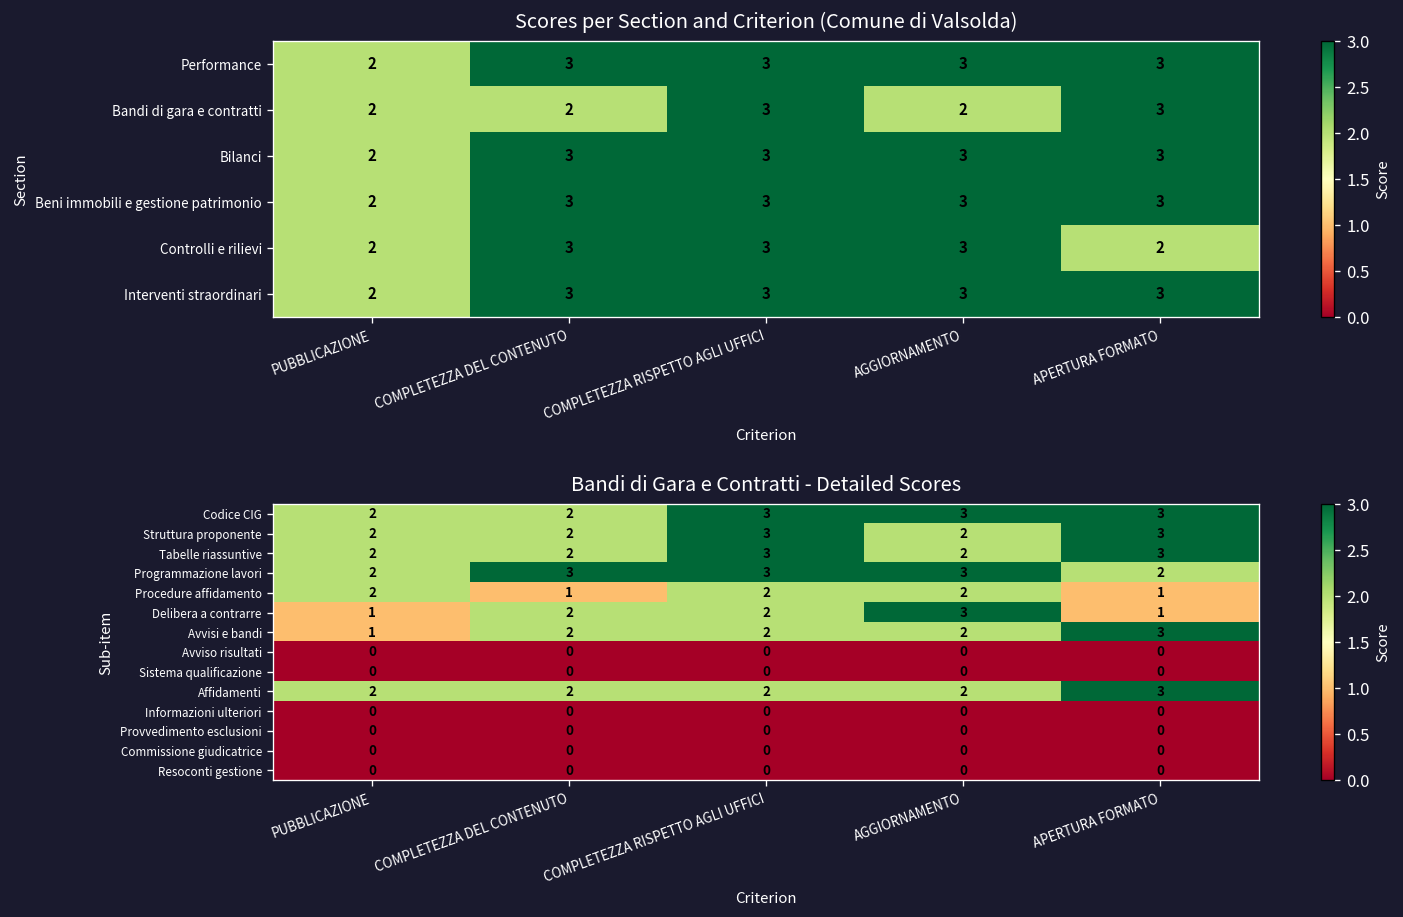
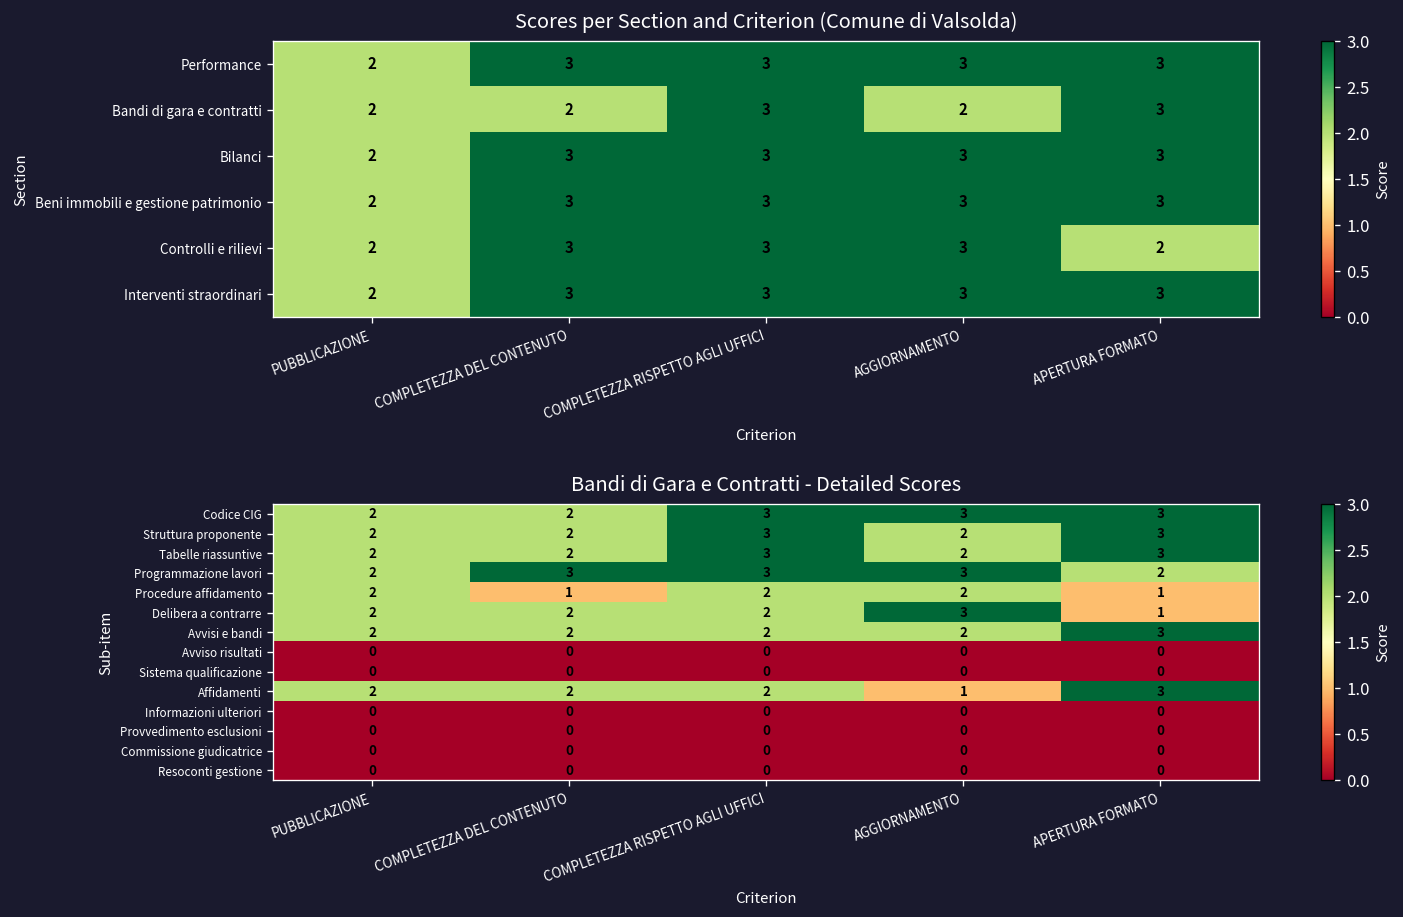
  {
    "Scores per Section and Criterion (Comune di Valsolda)": {
      "Performance": {
        "PUBBLICAZIONE": 2,
        "COMPLETEZZA DEL CONTENUTO": 3,
        "COMPLETEZZA RISPETTO AGLI UFFICI": 3,
        "AGGIORNAMENTO": 3,
        "APERTURA FORMATO": 3
      },
      "Bandi di gara e contratti": {
        "PUBBLICAZIONE": 2,
        "COMPLETEZZA DEL CONTENUTO": 2,
        "COMPLETEZZA RISPETTO AGLI UFFICI": 3,
        "AGGIORNAMENTO": 2,
        "APERTURA FORMATO": 3
      },
      "Bilanci": {
        "PUBBLICAZIONE": 2,
        "COMPLETEZZA DEL CONTENUTO": 3,
        "COMPLETEZZA RISPETTO AGLI UFFICI": 3,
        "AGGIORNAMENTO": 3,
        "APERTURA FORMATO": 3
      },
      "Beni immobili e gestione patrimonio": {
        "PUBBLICAZIONE": 2,
        "COMPLETEZZA DEL CONTENUTO": 3,
        "COMPLETEZZA RISPETTO AGLI UFFICI": 3,
        "AGGIORNAMENTO": 3,
        "APERTURA FORMATO": 3
      },
      "Controlli e rilievi": {
        "PUBBLICAZIONE": 2,
        "COMPLETEZZA DEL CONTENUTO": 3,
        "COMPLETEZZA RISPETTO AGLI UFFICI": 3,
        "AGGIORNAMENTO": 3,
        "APERTURA FORMATO": 2
      },
      "Interventi straordinari": {
        "PUBBLICAZIONE": 2,
        "COMPLETEZZA DEL CONTENUTO": 3,
        "COMPLETEZZA RISPETTO AGLI UFFICI": 3,
        "AGGIORNAMENTO": 3,
        "APERTURA FORMATO": 3
      }
    },
    "Bandi di Gara e Contratti - Detailed Scores": {
      "Codice CIG": {
        "PUBBLICAZIONE": 2,
        "COMPLETEZZA DEL CONTENUTO": 2,
        "COMPLETEZZA RISPETTO AGLI UFFICI": 3,
        "AGGIORNAMENTO": 3,
        "APERTURA FORMATO": 3
      },
      "Struttura proponente": {
        "PUBBLICAZIONE": 2,
        "COMPLETEZZA DEL CONTENUTO": 2,
        "COMPLETEZZA RISPETTO AGLI UFFICI": 3,
        "AGGIORNAMENTO": 2,
        "APERTURA FORMATO": 3
      },
      "Tabelle riassuntive": {
        "PUBBLICAZIONE": 2,
        "COMPLETEZZA DEL CONTENUTO": 2,
        "COMPLETEZZA RISPETTO AGLI UFFICI": 3,
        "AGGIORNAMENTO": 2,
        "APERTURA FORMATO": 3
      },
      "Programmazione lavori": {
        "PUBBLICAZIONE": 2,
        "COMPLETEZZA DEL CONTENUTO": 3,
        "COMPLETEZZA RISPETTO AGLI UFFICI": 3,
        "AGGIORNAMENTO": 3,
        "APERTURA FORMATO": 2
      },
      "Procedure affidamento": {
        "PUBBLICAZIONE": 2,
        "COMPLETEZZA DEL CONTENUTO": 1,
        "COMPLETEZZA RISPETTO AGLI UFFICI": 2,
        "AGGIORNAMENTO": 2,
        "APERTURA FORMATO": 1
      },
      "Delibera a contrarre": {
-       "PUBBLICAZIONE": 1,
+       "PUBBLICAZIONE": 2,
        "COMPLETEZZA DEL CONTENUTO": 2,
        "COMPLETEZZA RISPETTO AGLI UFFICI": 2,
        "AGGIORNAMENTO": 3,
        "APERTURA FORMATO": 1
      },
      "Avvisi e bandi": {
-       "PUBBLICAZIONE": 1,
+       "PUBBLICAZIONE": 2,
        "COMPLETEZZA DEL CONTENUTO": 2,
        "COMPLETEZZA RISPETTO AGLI UFFICI": 2,
        "AGGIORNAMENTO": 2,
        "APERTURA FORMATO": 3
      },
      "Avviso risultati": {
        "PUBBLICAZIONE": 0,
        "COMPLETEZZA DEL CONTENUTO": 0,
        "COMPLETEZZA RISPETTO AGLI UFFICI": 0,
        "AGGIORNAMENTO": 0,
        "APERTURA FORMATO": 0
      },
      "Sistema qualificazione": {
        "PUBBLICAZIONE": 0,
        "COMPLETEZZA DEL CONTENUTO": 0,
        "COMPLETEZZA RISPETTO AGLI UFFICI": 0,
        "AGGIORNAMENTO": 0,
        "APERTURA FORMATO": 0
      },
      "Affidamenti": {
        "PUBBLICAZIONE": 2,
        "COMPLETEZZA DEL CONTENUTO": 2,
        "COMPLETEZZA RISPETTO AGLI UFFICI": 2,
-       "AGGIORNAMENTO": 2,
+       "AGGIORNAMENTO": 1,
        "APERTURA FORMATO": 3
      },
      "Informazioni ulteriori": {
        "PUBBLICAZIONE": 0,
        "COMPLETEZZA DEL CONTENUTO": 0,
        "COMPLETEZZA RISPETTO AGLI UFFICI": 0,
        "AGGIORNAMENTO": 0,
        "APERTURA FORMATO": 0
      },
      "Provvedimento esclusioni": {
        "PUBBLICAZIONE": 0,
        "COMPLETEZZA DEL CONTENUTO": 0,
        "COMPLETEZZA RISPETTO AGLI UFFICI": 0,
        "AGGIORNAMENTO": 0,
        "APERTURA FORMATO": 0
      },
      "Commissione giudicatrice": {
        "PUBBLICAZIONE": 0,
        "COMPLETEZZA DEL CONTENUTO": 0,
        "COMPLETEZZA RISPETTO AGLI UFFICI": 0,
        "AGGIORNAMENTO": 0,
        "APERTURA FORMATO": 0
      },
      "Resoconti gestione": {
        "PUBBLICAZIONE": 0,
        "COMPLETEZZA DEL CONTENUTO": 0,
        "COMPLETEZZA RISPETTO AGLI UFFICI": 0,
        "AGGIORNAMENTO": 0,
        "APERTURA FORMATO": 0
      }
    }
  }
